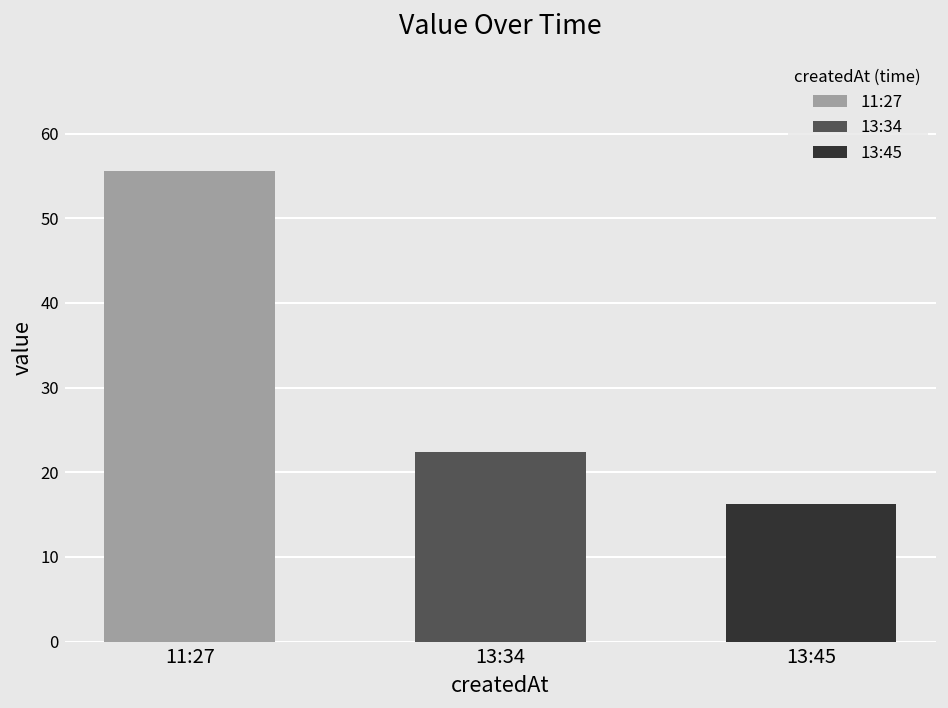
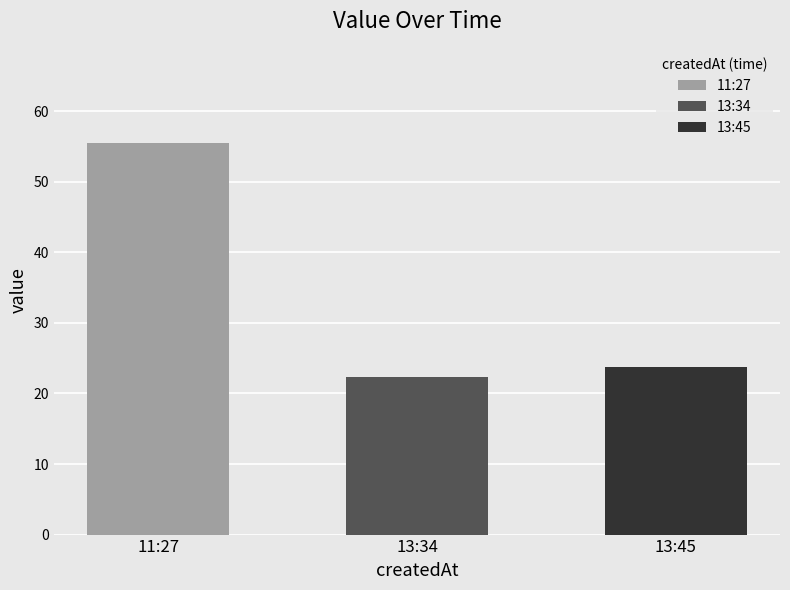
  {
    "11:27": 56,
    "13:34": 22,
-   "13:45": 16
+   "13:45": 24
  }
